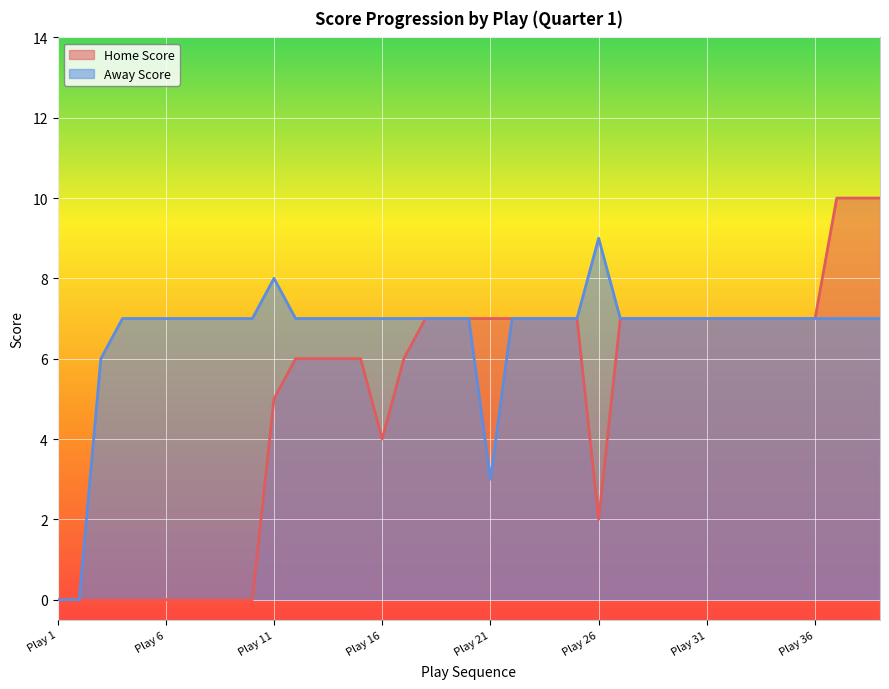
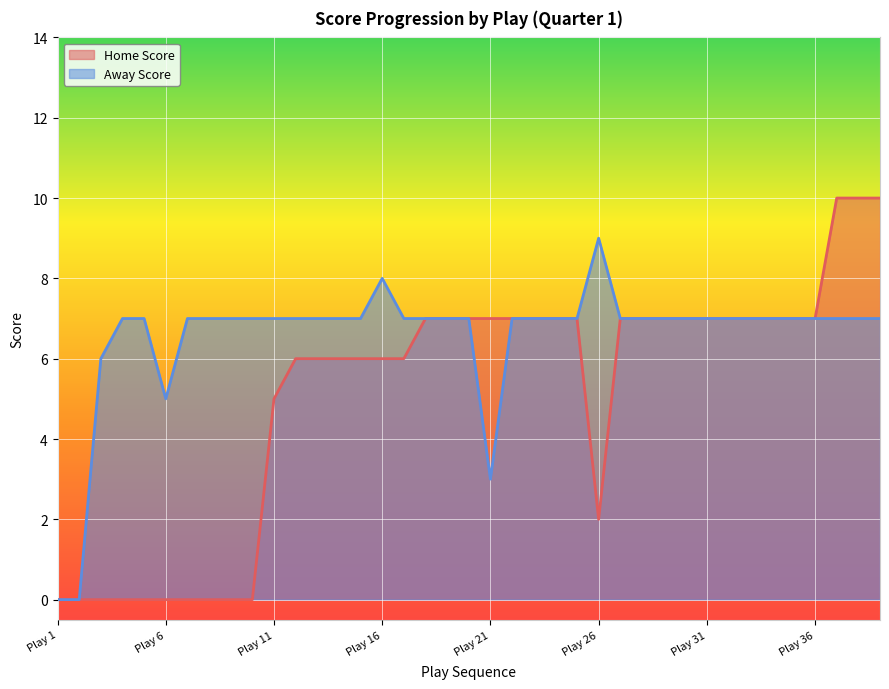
  {
    "Home Score": {
      "Play 6": 0,
      "Play 11": 5,
-     "Play 16": 4,
+     "Play 16": 6,
      "Play 21": 7,
      "Play 26": 2
    },
    "Away Score": {
-     "Play 6": 7,
-     "Play 11": 8,
-     "Play 16": 7,
+     "Play 6": 5,
+     "Play 11": 7,
+     "Play 16": 8,
      "Play 21": 3,
      "Play 26": 9
    }
  }
